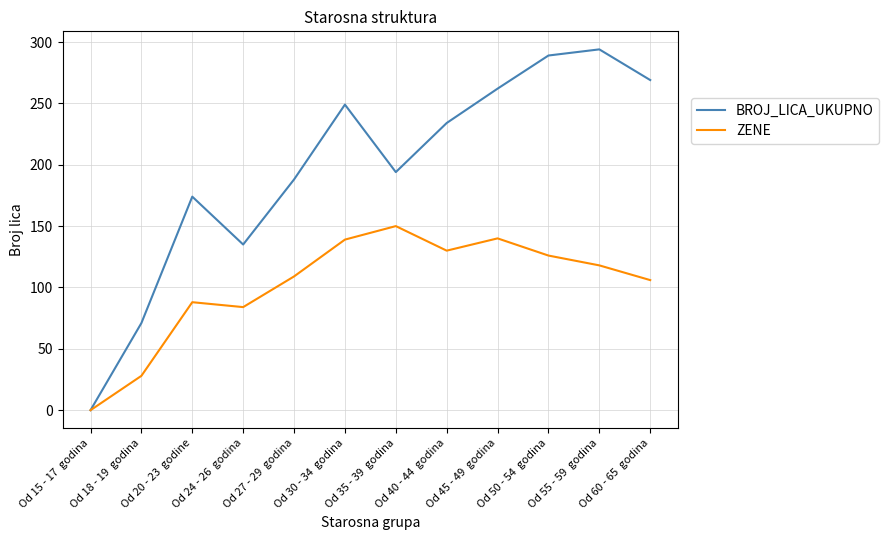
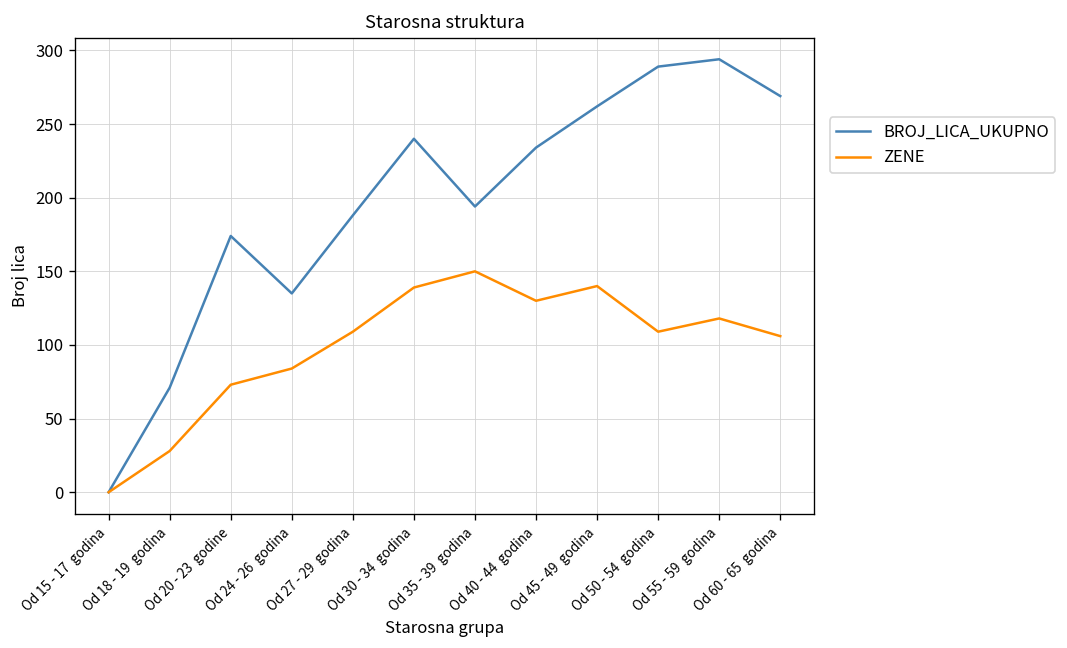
  {
    "BROJ_LICA_UKUPNO": {
      "Od 18 - 19 godina": 71,
      "Od 20 - 23 godine": 174,
      "Od 24 - 26 godina": 135,
      "Od 27 - 29 godina": 188,
-     "Od 30 - 34 godina": 249,
+     "Od 30 - 34 godina": 240,
      "Od 35 - 39 godina": 194,
      "Od 40 - 44 godina": 234,
      "Od 45 - 49 godina": 262,
      "Od 50 - 54 godina": 289,
      "Od 55 - 59 godina": 294,
      "Od 60 - 65 godina": 269
    },
    "ZENE": {
      "Od 18 - 19 godina": 28,
-     "Od 20 - 23 godine": 88,
+     "Od 20 - 23 godine": 73,
      "Od 24 - 26 godina": 84,
      "Od 27 - 29 godina": 109,
      "Od 30 - 34 godina": 139,
      "Od 35 - 39 godina": 150,
      "Od 40 - 44 godina": 130,
      "Od 45 - 49 godina": 140,
-     "Od 50 - 54 godina": 126,
+     "Od 50 - 54 godina": 109,
      "Od 55 - 59 godina": 118,
      "Od 60 - 65 godina": 106
    }
  }
